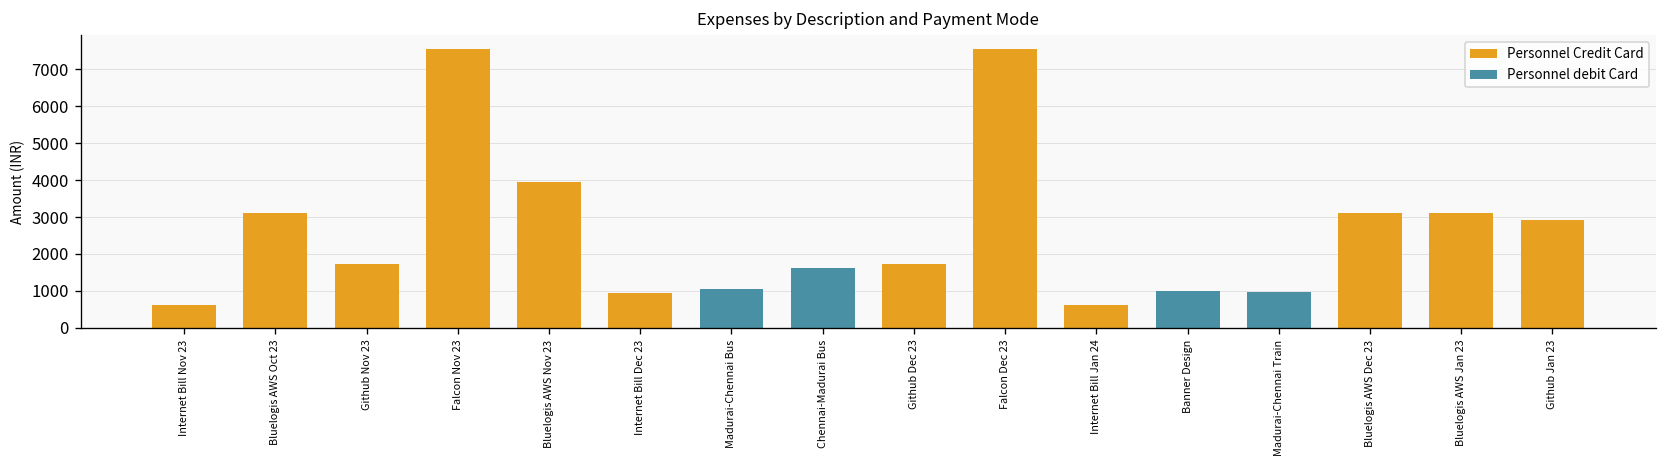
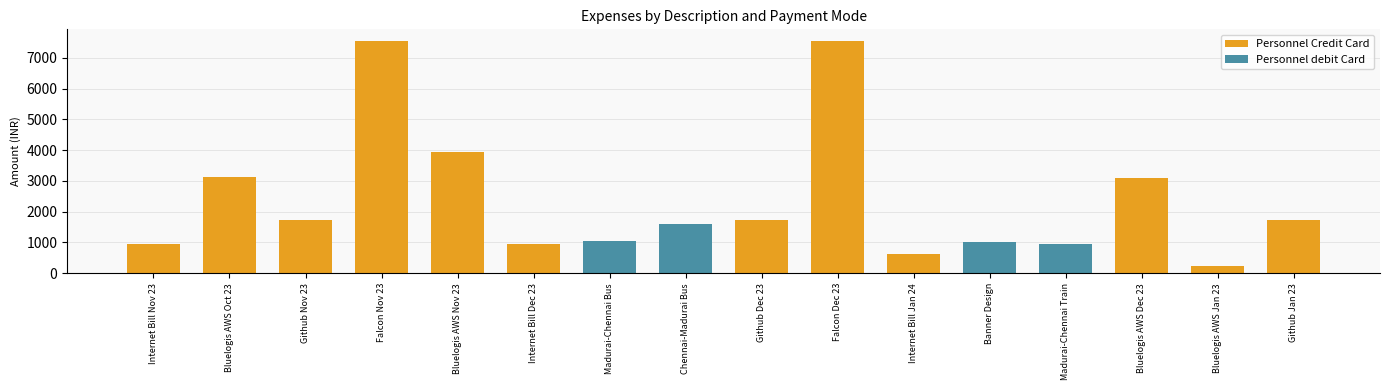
  {
    "Personnel Credit Card": {
-     "Internet Bill Nov 23": 600,
+     "Internet Bill Nov 23": 900,
      "Bluelogis AWS Oct 23": 3100,
      "Github Nov 23": 1700,
      "Falcon Nov 23": 7500,
      "Bluelogis AWS Nov 23": 3900,
      "Internet Bill Dec 23": 900,
      "Madurai-Chennai Bus": 0,
      "Chennai-Madurai Bus": 0,
      "Github Dec 23": 1700,
      "Falcon Dec 23": 7500,
      "Internet Bill Jan 24": 600,
      "Banner Design": 0,
      "Madurai-Chennai Train": 0,
      "Bluelogis AWS Dec 23": 3100,
-     "Bluelogis AWS Jan 23": 3100,
-     "Github Jan 23": 2900
+     "Bluelogis AWS Jan 23": 200,
+     "Github Jan 23": 1700
    },
    "Personnel debit Card": {
      "Internet Bill Nov 23": 0,
      "Bluelogis AWS Oct 23": 0,
      "Github Nov 23": 0,
      "Falcon Nov 23": 0,
      "Bluelogis AWS Nov 23": 0,
      "Internet Bill Dec 23": 0,
      "Madurai-Chennai Bus": 1000,
      "Chennai-Madurai Bus": 1600,
      "Github Dec 23": 0,
      "Falcon Dec 23": 0,
      "Internet Bill Jan 24": 0,
      "Banner Design": 1000,
      "Madurai-Chennai Train": 1000,
      "Bluelogis AWS Dec 23": 0,
      "Bluelogis AWS Jan 23": 0,
      "Github Jan 23": 0
    }
  }
